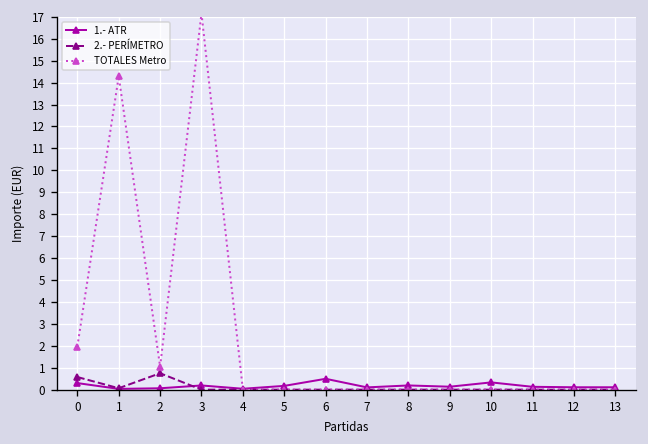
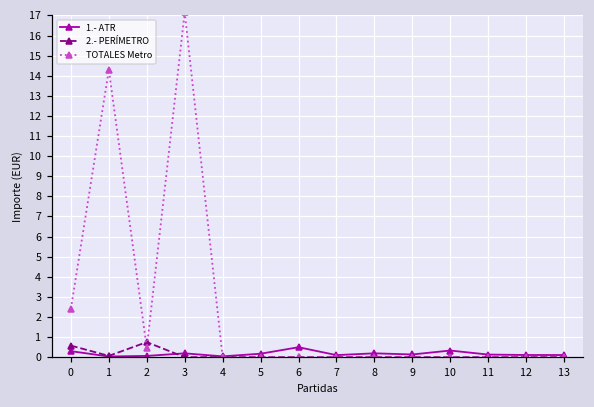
  {
    "TOTALES Metro": {
-     "0": 2.0,
+     "0": 2.4,
      "1": 14.3,
-     "2": 1.0
+     "2": 0.5
    }
  }
